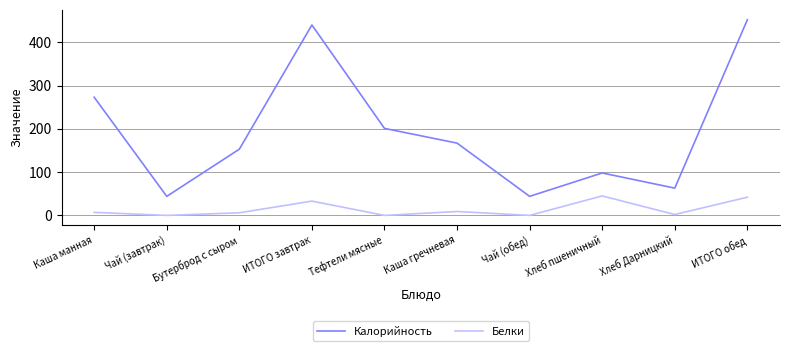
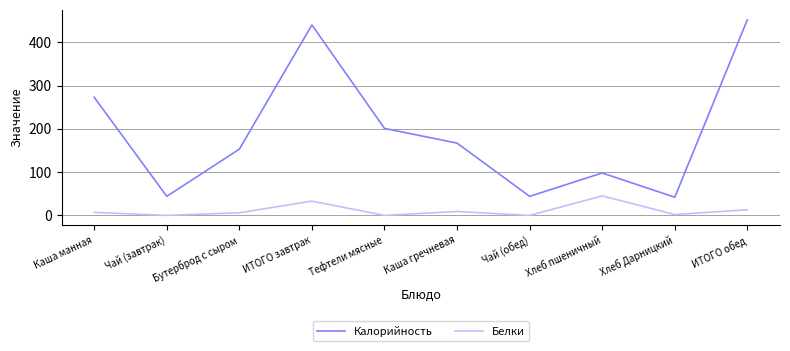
  {
    "Калорийность": {
      "Каша манная": 270,
      "Чай (завтрак)": 40,
      "Бутерброд с сыром": 150,
      "ИТОГО завтрак": 440,
      "Тефтели мясные": 200,
      "Каша гречневая": 170,
      "Чай (обед)": 40,
      "Хлеб пшеничный": 100,
-     "Хлеб Дарницкий": 60,
+     "Хлеб Дарницкий": 40,
      "ИТОГО обед": 450
    },
    "Белки": {
      "Каша манная": 10,
      "Чай (завтрак)": 0,
      "Бутерброд с сыром": 10,
      "ИТОГО завтрак": 30,
      "Тефтели мясные": 0,
      "Каша гречневая": 10,
      "Чай (обед)": 0,
      "Хлеб пшеничный": 50,
      "Хлеб Дарницкий": 0,
-     "ИТОГО обед": 40
+     "ИТОГО обед": 10
    }
  }
